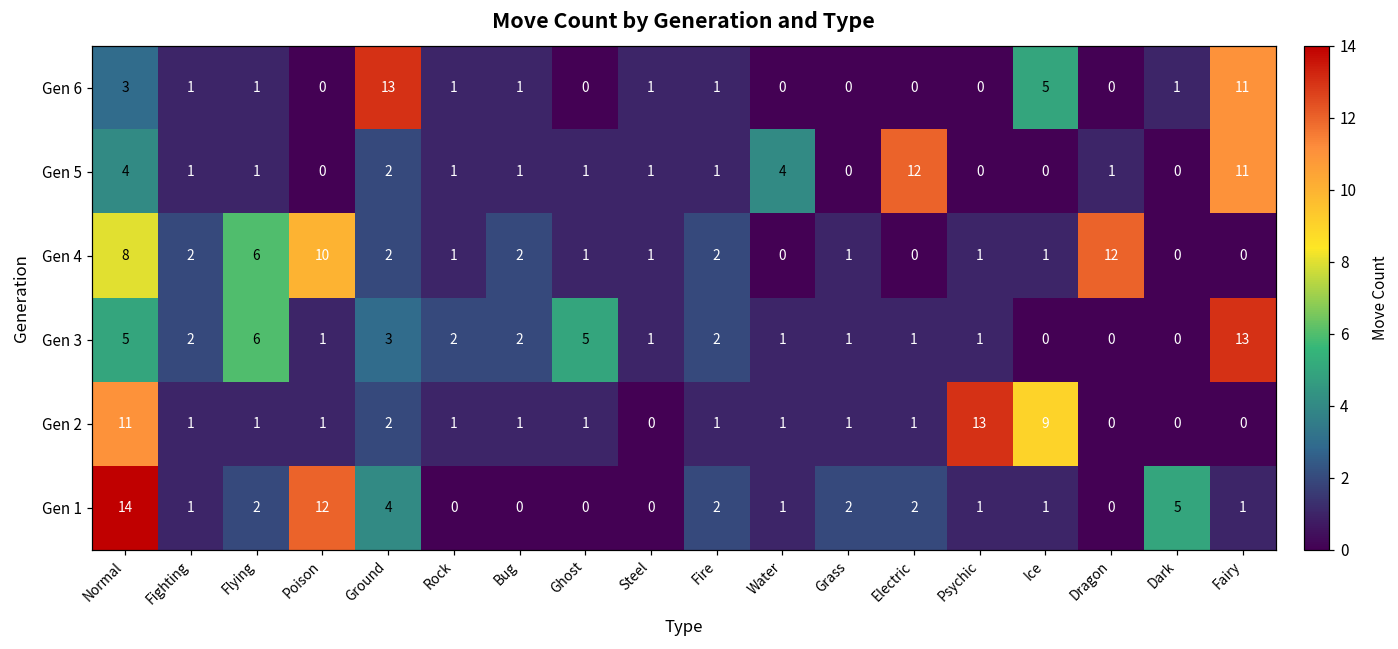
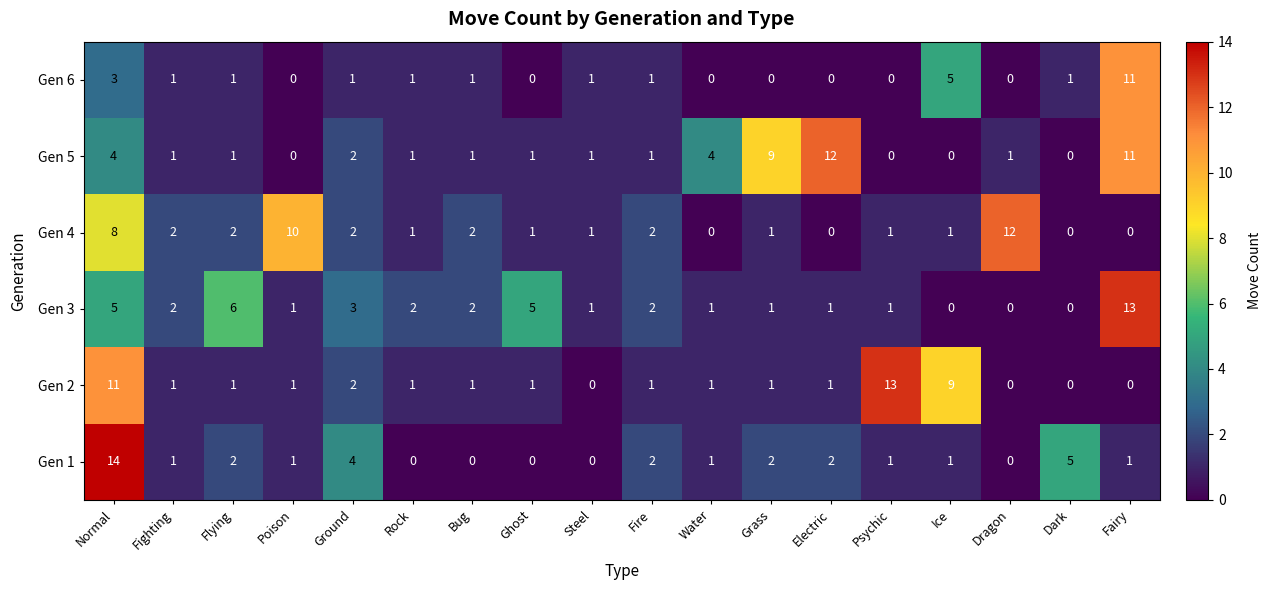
  {
    "Gen 6": {
      "Normal": 3,
      "Fighting": 1,
      "Flying": 1,
      "Poison": 0,
-     "Ground": 13,
+     "Ground": 1,
      "Rock": 1,
      "Bug": 1,
      "Ghost": 0,
      "Steel": 1,
      "Fire": 1,
      "Water": 0,
      "Grass": 0,
      "Electric": 0,
      "Psychic": 0,
      "Ice": 5,
      "Dragon": 0,
      "Dark": 1,
      "Fairy": 11
    },
    "Gen 5": {
      "Normal": 4,
      "Fighting": 1,
      "Flying": 1,
      "Poison": 0,
      "Ground": 2,
      "Rock": 1,
      "Bug": 1,
      "Ghost": 1,
      "Steel": 1,
      "Fire": 1,
      "Water": 4,
-     "Grass": 0,
+     "Grass": 9,
      "Electric": 12,
      "Psychic": 0,
      "Ice": 0,
      "Dragon": 1,
      "Dark": 0,
      "Fairy": 11
    },
    "Gen 4": {
      "Normal": 8,
      "Fighting": 2,
-     "Flying": 6,
+     "Flying": 2,
      "Poison": 10,
      "Ground": 2,
      "Rock": 1,
      "Bug": 2,
      "Ghost": 1,
      "Steel": 1,
      "Fire": 2,
      "Water": 0,
      "Grass": 1,
      "Electric": 0,
      "Psychic": 1,
      "Ice": 1,
      "Dragon": 12,
      "Dark": 0,
      "Fairy": 0
    },
    "Gen 3": {
      "Normal": 5,
      "Fighting": 2,
      "Flying": 6,
      "Poison": 1,
      "Ground": 3,
      "Rock": 2,
      "Bug": 2,
      "Ghost": 5,
      "Steel": 1,
      "Fire": 2,
      "Water": 1,
      "Grass": 1,
      "Electric": 1,
      "Psychic": 1,
      "Ice": 0,
      "Dragon": 0,
      "Dark": 0,
      "Fairy": 13
    },
    "Gen 2": {
      "Normal": 11,
      "Fighting": 1,
      "Flying": 1,
      "Poison": 1,
      "Ground": 2,
      "Rock": 1,
      "Bug": 1,
      "Ghost": 1,
      "Steel": 0,
      "Fire": 1,
      "Water": 1,
      "Grass": 1,
      "Electric": 1,
      "Psychic": 13,
      "Ice": 9,
      "Dragon": 0,
      "Dark": 0,
      "Fairy": 0
    },
    "Gen 1": {
      "Normal": 14,
      "Fighting": 1,
      "Flying": 2,
-     "Poison": 12,
+     "Poison": 1,
      "Ground": 4,
      "Rock": 0,
      "Bug": 0,
      "Ghost": 0,
      "Steel": 0,
      "Fire": 2,
      "Water": 1,
      "Grass": 2,
      "Electric": 2,
      "Psychic": 1,
      "Ice": 1,
      "Dragon": 0,
      "Dark": 5,
      "Fairy": 1
    }
  }
